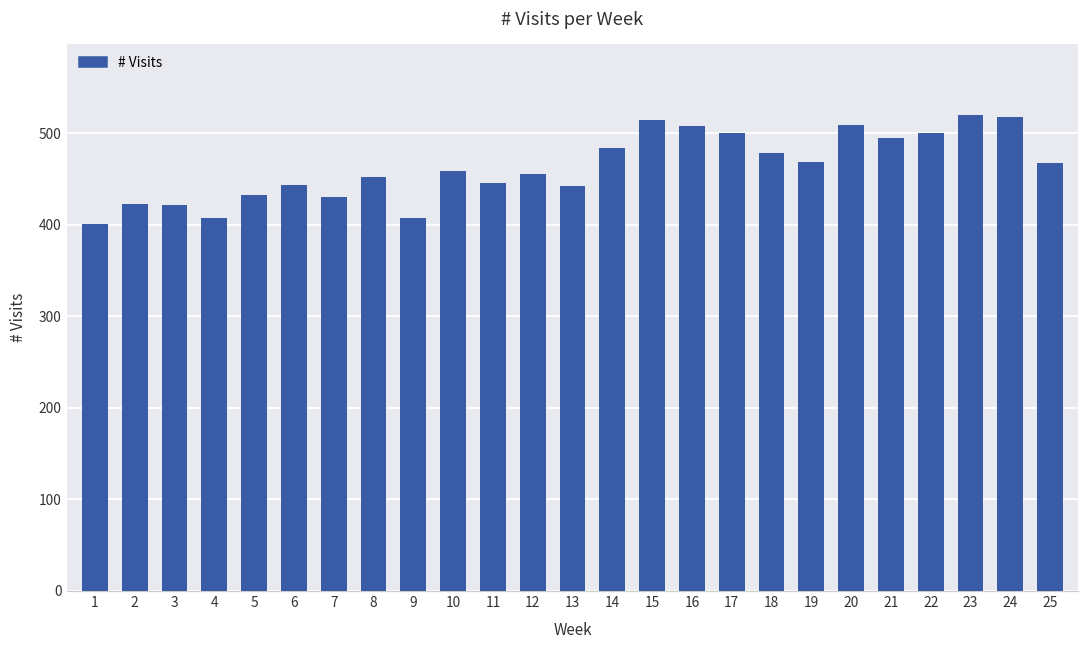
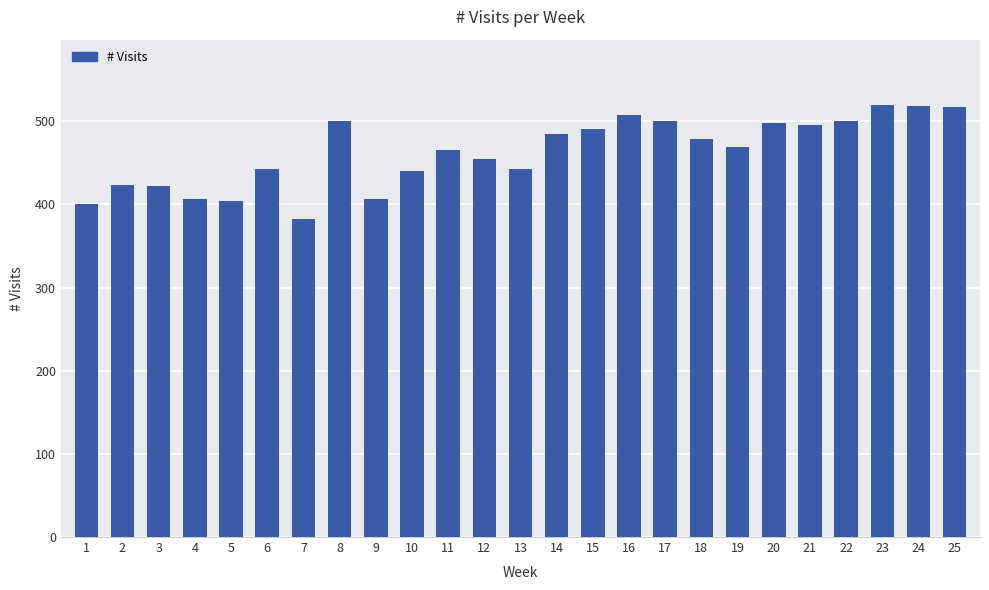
  {
    "1": 400,
    "2": 420,
    "3": 420,
    "4": 410,
-   "5": 430,
+   "5": 400,
    "6": 440,
-   "7": 430,
-   "8": 450,
+   "7": 380,
+   "8": 500,
    "9": 410,
-   "10": 460,
-   "11": 450,
+   "10": 440,
+   "11": 470,
    "12": 460,
    "13": 440,
    "14": 480,
-   "15": 510,
+   "15": 490,
    "16": 510,
    "17": 500,
    "18": 480,
    "19": 470,
-   "20": 510,
+   "20": 500,
    "21": 500,
    "22": 500,
    "23": 520,
    "24": 520,
-   "25": 470
+   "25": 520
  }
